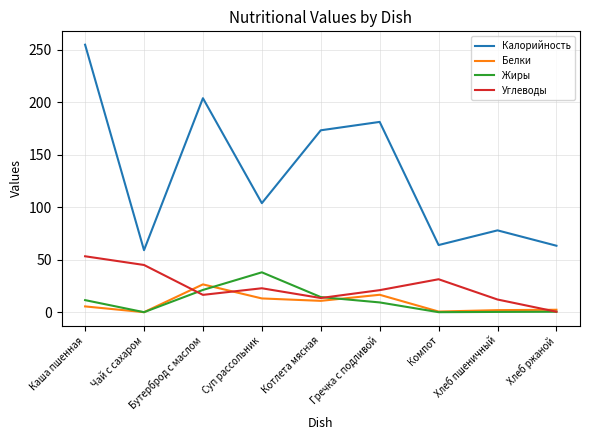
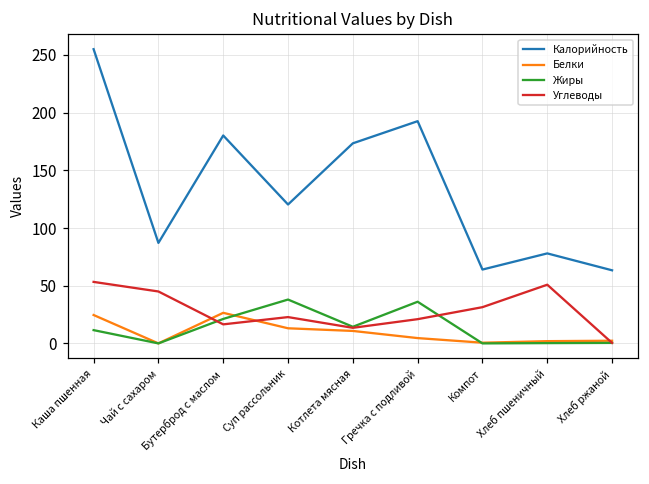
  {
    "Калорийность": {
      "Каша пшенная": 255,
-     "Чай с сахаром": 59,
-     "Бутерброд с маслом": 204,
-     "Суп рассольник": 104,
+     "Чай с сахаром": 87,
+     "Бутерброд с маслом": 180,
+     "Суп рассольник": 120,
      "Котлета мясная": 173,
-     "Гречка с подливой": 181,
+     "Гречка с подливой": 193,
      "Компот": 64,
      "Хлеб пшеничный": 78,
      "Хлеб ржаной": 63
    },
    "Белки": {
-     "Каша пшенная": 6,
+     "Каша пшенная": 25,
      "Бутерброд с маслом": 27,
      "Суп рассольник": 13,
      "Котлета мясная": 11,
-     "Гречка с подливой": 17
+     "Гречка с подливой": 5
    },
    "Жиры": {
      "Каша пшенная": 12,
      "Бутерброд с маслом": 21,
      "Суп рассольник": 38,
-     "Гречка с подливой": 9
+     "Гречка с подливой": 36
    },
    "Углеводы": {
      "Каша пшенная": 53,
      "Чай с сахаром": 45,
      "Бутерброд с маслом": 17,
      "Суп рассольник": 23,
      "Гречка с подливой": 21,
      "Компот": 31,
-     "Хлеб пшеничный": 12
+     "Хлеб пшеничный": 51
    }
  }
